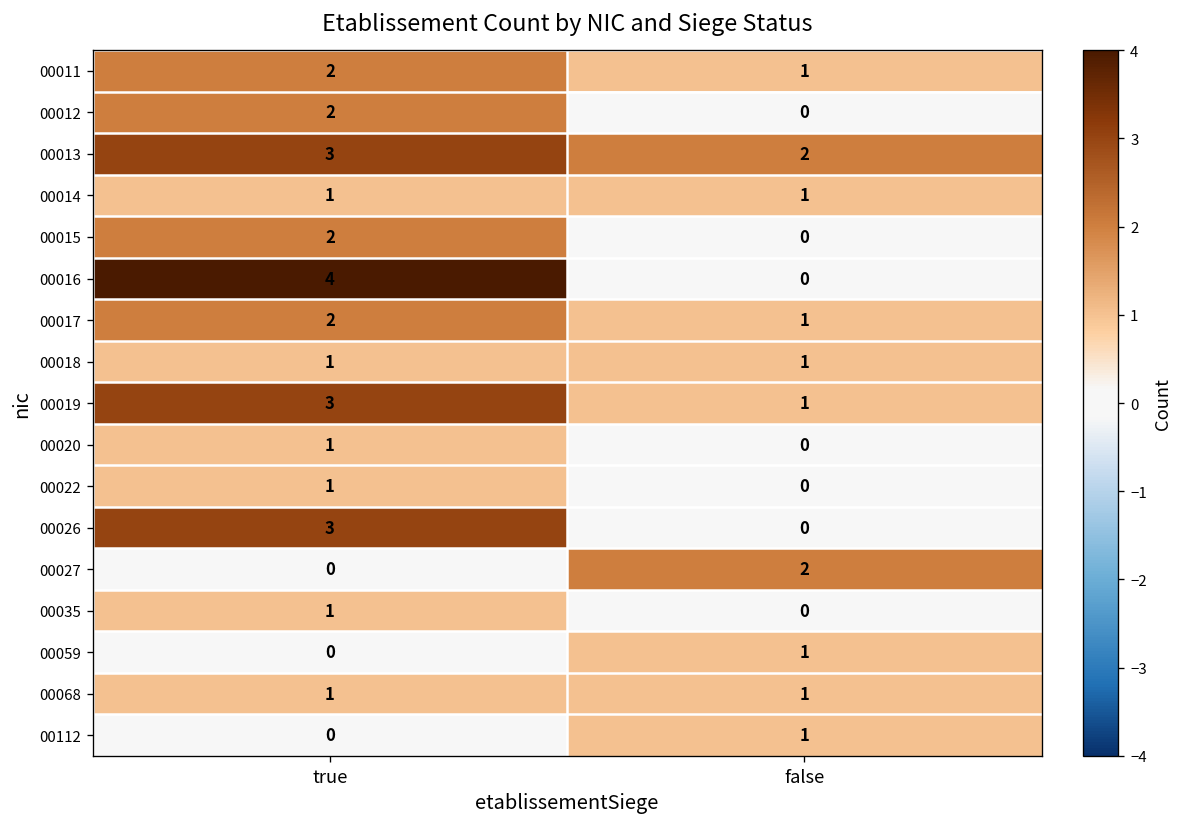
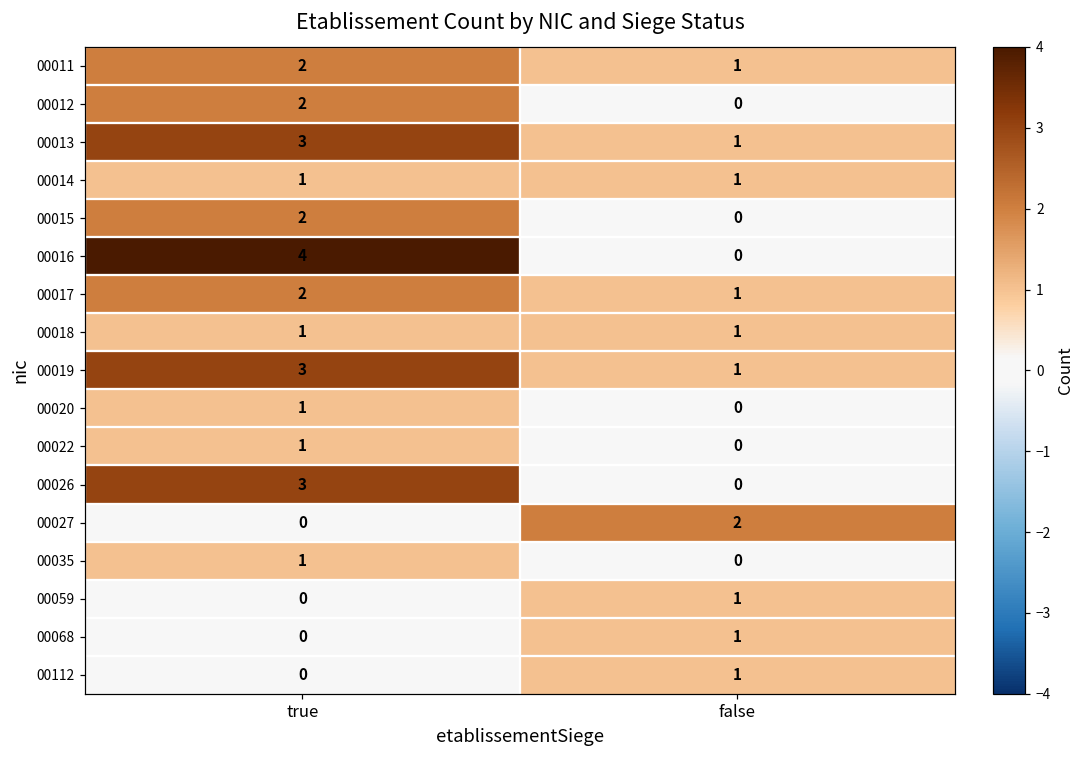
  {
    "00011": {
      "true": 2,
      "false": 1
    },
    "00012": {
      "true": 2,
      "false": 0
    },
    "00013": {
      "true": 3,
-     "false": 2
+     "false": 1
    },
    "00014": {
      "true": 1,
      "false": 1
    },
    "00015": {
      "true": 2,
      "false": 0
    },
    "00016": {
      "true": 4,
      "false": 0
    },
    "00017": {
      "true": 2,
      "false": 1
    },
    "00018": {
      "true": 1,
      "false": 1
    },
    "00019": {
      "true": 3,
      "false": 1
    },
    "00020": {
      "true": 1,
      "false": 0
    },
    "00022": {
      "true": 1,
      "false": 0
    },
    "00026": {
      "true": 3,
      "false": 0
    },
    "00027": {
      "true": 0,
      "false": 2
    },
    "00035": {
      "true": 1,
      "false": 0
    },
    "00059": {
      "true": 0,
      "false": 1
    },
    "00068": {
-     "true": 1,
+     "true": 0,
      "false": 1
    },
    "00112": {
      "true": 0,
      "false": 1
    }
  }
